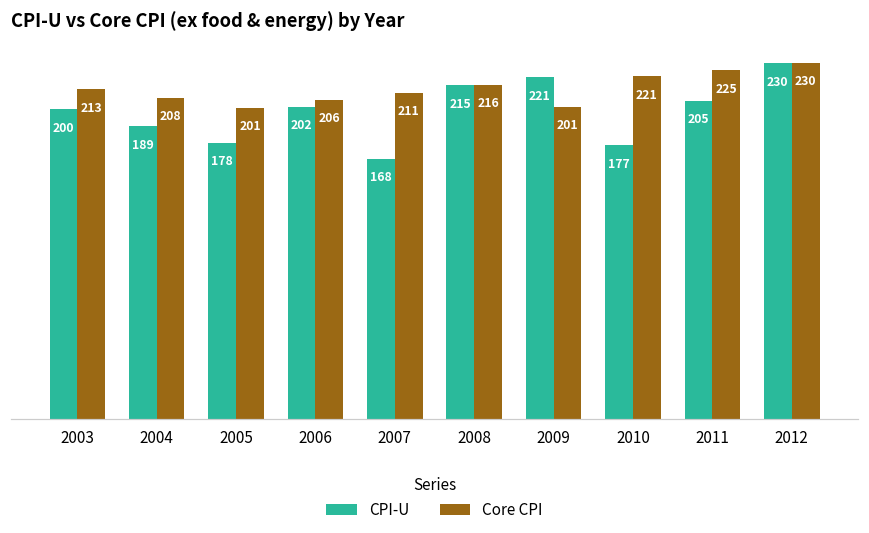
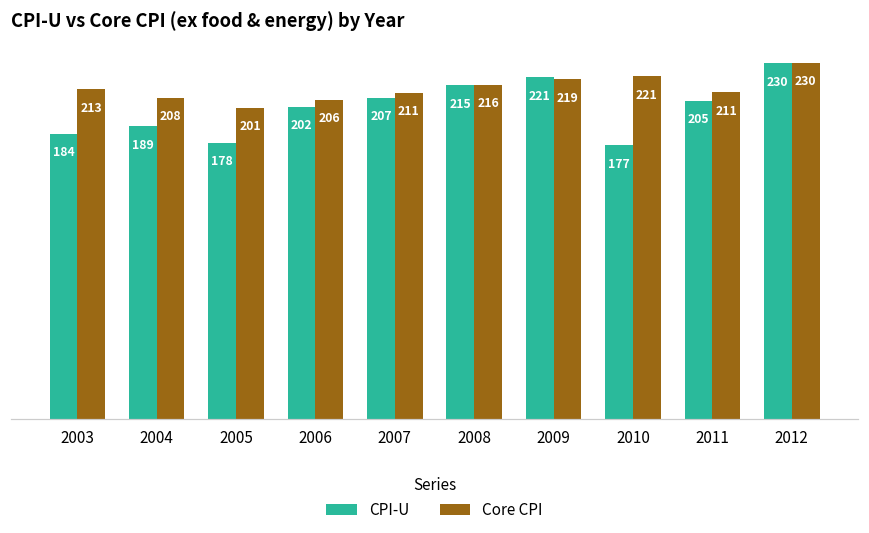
  {
    "CPI-U": {
-     "2003": 200,
+     "2003": 184,
      "2004": 189,
      "2005": 178,
      "2006": 202,
-     "2007": 168,
+     "2007": 207,
      "2008": 215,
      "2009": 221,
      "2010": 177,
      "2011": 205,
      "2012": 230
    },
    "Core CPI": {
      "2003": 213,
      "2004": 208,
      "2005": 201,
      "2006": 206,
      "2007": 211,
      "2008": 216,
-     "2009": 201,
+     "2009": 219,
      "2010": 221,
-     "2011": 225,
+     "2011": 211,
      "2012": 230
    }
  }
